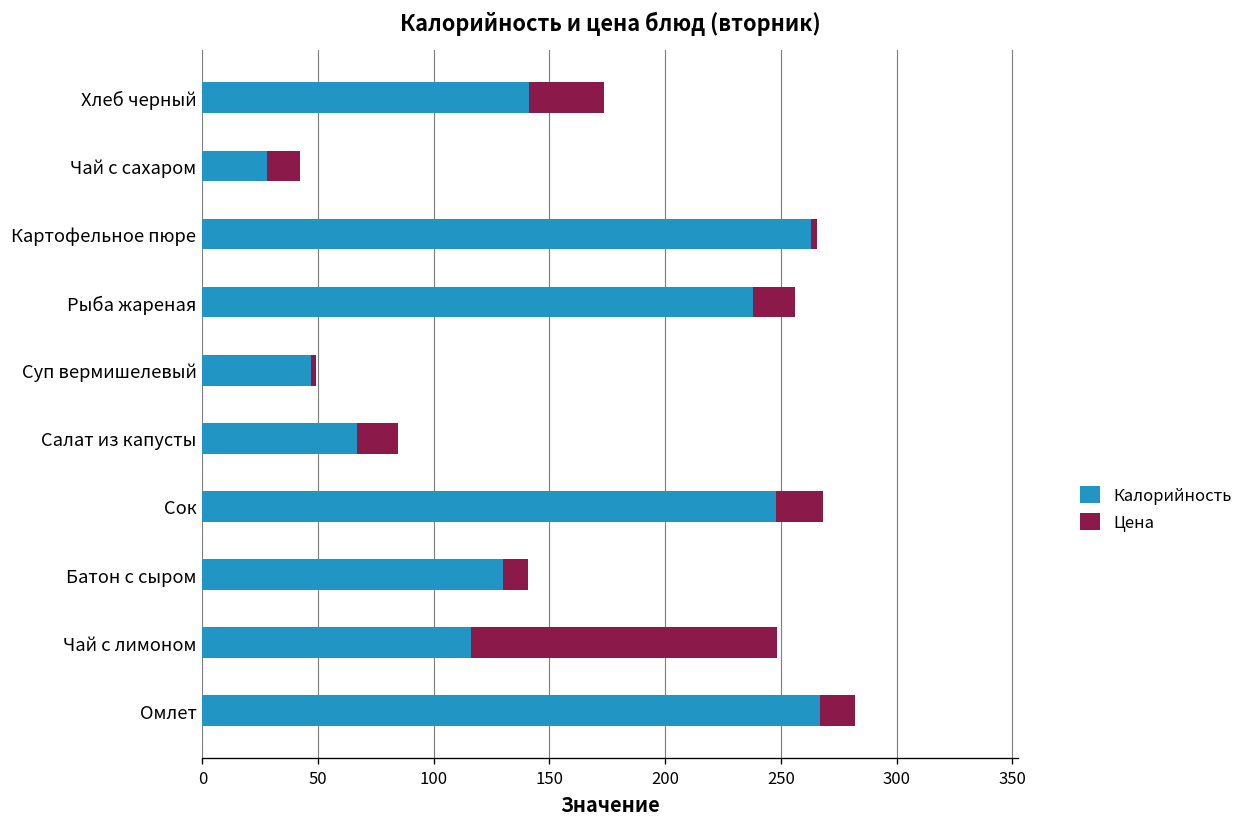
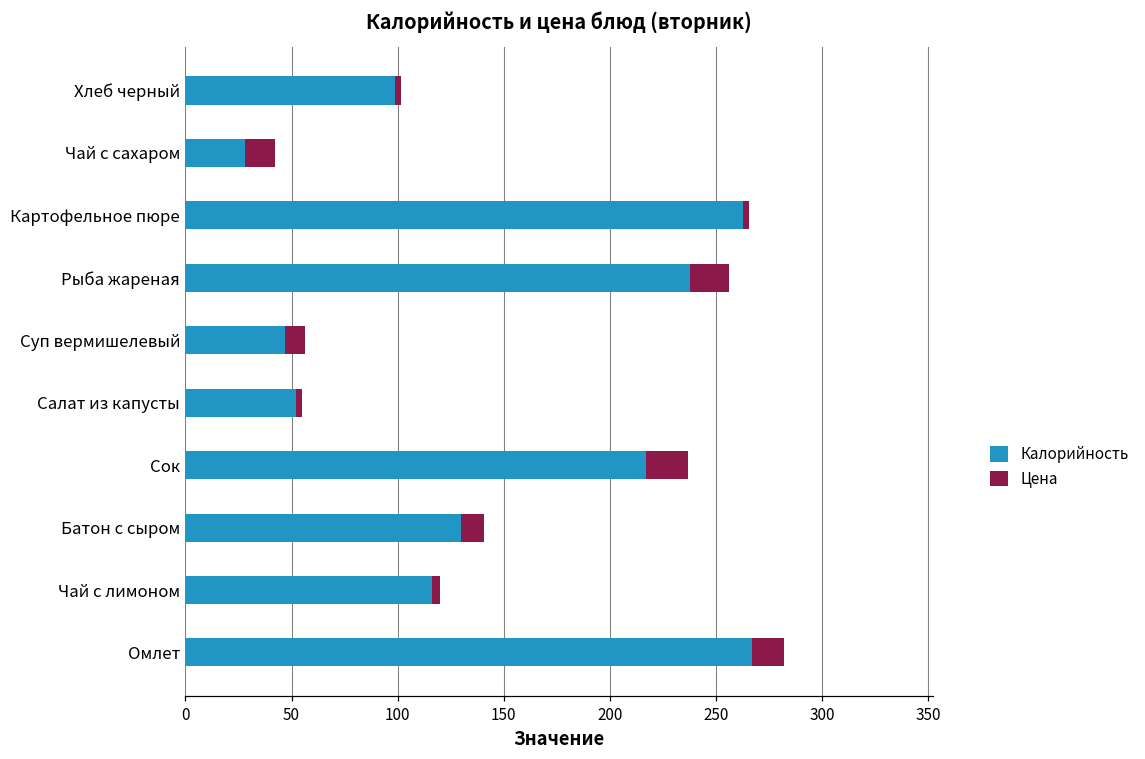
  {
    "Калорийность": {
-     "Хлеб черный": 141,
+     "Хлеб черный": 99,
      "Чай с сахаром": 28,
      "Картофельное пюре": 263,
      "Рыба жареная": 238,
      "Суп вермишелевый": 47,
-     "Салат из капусты": 67,
-     "Сок": 248,
+     "Салат из капусты": 52,
+     "Сок": 217,
      "Батон с сыром": 130,
      "Чай с лимоном": 116,
      "Омлет": 267
    },
    "Цена": {
-     "Хлеб черный": 32,
+     "Хлеб черный": 2,
      "Чай с сахаром": 14,
      "Картофельное пюре": 3,
      "Рыба жареная": 18,
-     "Суп вермишелевый": 2,
-     "Салат из капусты": 17,
+     "Суп вермишелевый": 9,
+     "Салат из капусты": 3,
      "Сок": 20,
      "Батон с сыром": 11,
-     "Чай с лимоном": 132,
+     "Чай с лимоном": 4,
      "Омлет": 15
    }
  }
